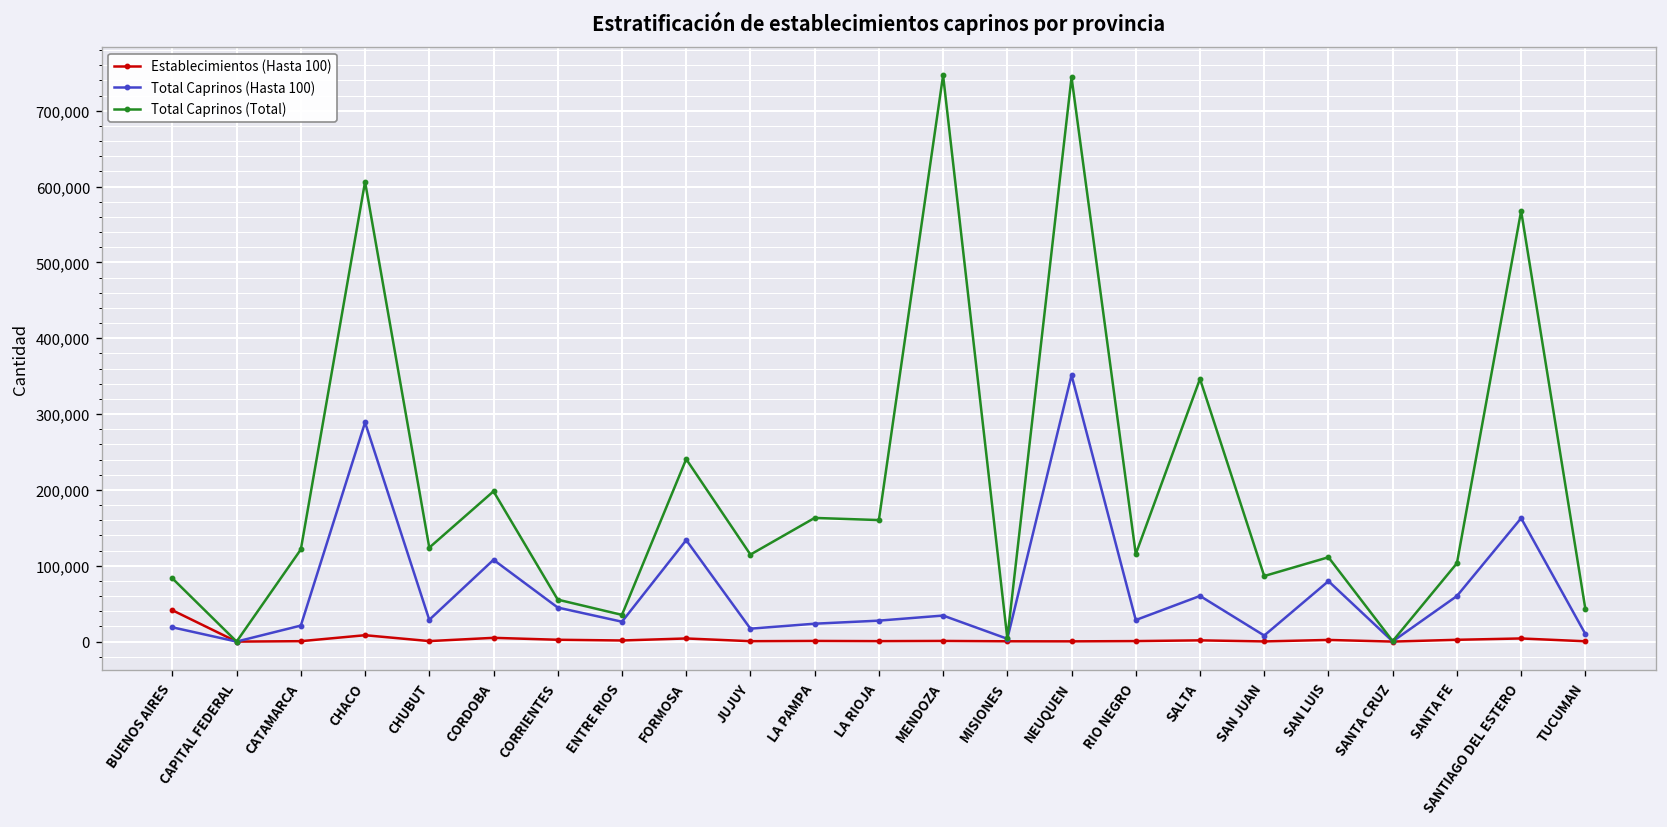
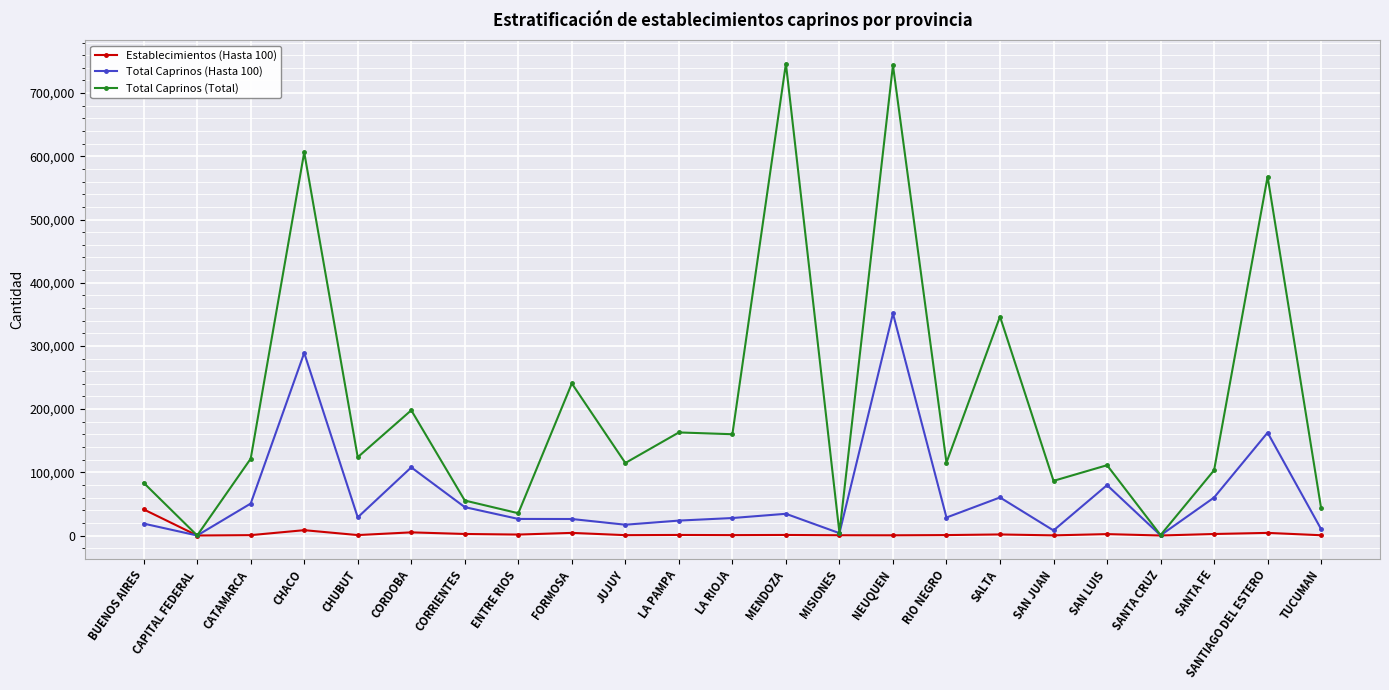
  {
    "Establecimientos (Hasta 100)": {
      "BUENOS AIRES": "40,000",
      "CATAMARCA": "0",
      "CHACO": "10,000",
      "CHUBUT": "0",
      "CORDOBA": "0",
      "CORRIENTES": "0",
      "ENTRE RIOS": "0",
      "FORMOSA": "0",
      "JUJUY": "0",
      "LA PAMPA": "0",
      "LA RIOJA": "0",
      "MENDOZA": "0",
      "NEUQUEN": "0",
      "RIO NEGRO": "0",
      "SALTA": "0",
      "SAN JUAN": "0",
      "SAN LUIS": "0",
      "SANTA FE": "0",
      "SANTIAGO DEL ESTERO": "0",
      "TUCUMAN": "0"
    },
    "Total Caprinos (Hasta 100)": {
      "BUENOS AIRES": "20,000",
-     "CATAMARCA": "20,000",
+     "CATAMARCA": "50,000",
      "CHACO": "290,000",
      "CHUBUT": "30,000",
      "CORDOBA": "110,000",
      "CORRIENTES": "40,000",
      "ENTRE RIOS": "30,000",
-     "FORMOSA": "130,000",
+     "FORMOSA": "30,000",
      "JUJUY": "20,000",
      "LA PAMPA": "20,000",
      "LA RIOJA": "30,000",
      "MENDOZA": "30,000",
      "NEUQUEN": "350,000",
      "RIO NEGRO": "30,000",
      "SALTA": "60,000",
      "SAN JUAN": "10,000",
      "SAN LUIS": "80,000",
      "SANTA FE": "60,000",
      "SANTIAGO DEL ESTERO": "160,000",
      "TUCUMAN": "10,000"
    },
    "Total Caprinos (Total)": {
      "BUENOS AIRES": "80,000",
      "CATAMARCA": "120,000",
      "CHACO": "610,000",
      "CHUBUT": "120,000",
      "CORDOBA": "200,000",
      "CORRIENTES": "60,000",
      "ENTRE RIOS": "40,000",
      "FORMOSA": "240,000",
      "JUJUY": "110,000",
      "LA PAMPA": "160,000",
      "LA RIOJA": "160,000",
      "MENDOZA": "750,000",
      "NEUQUEN": "740,000",
      "RIO NEGRO": "120,000",
      "SALTA": "350,000",
      "SAN JUAN": "90,000",
      "SAN LUIS": "110,000",
      "SANTA FE": "100,000",
      "SANTIAGO DEL ESTERO": "570,000",
      "TUCUMAN": "40,000"
    }
  }
